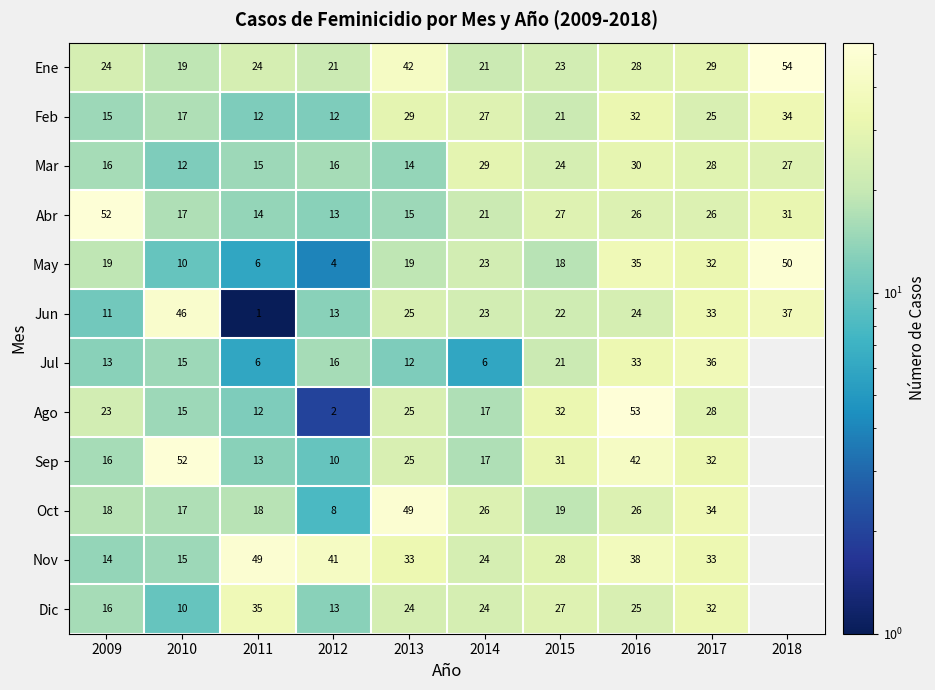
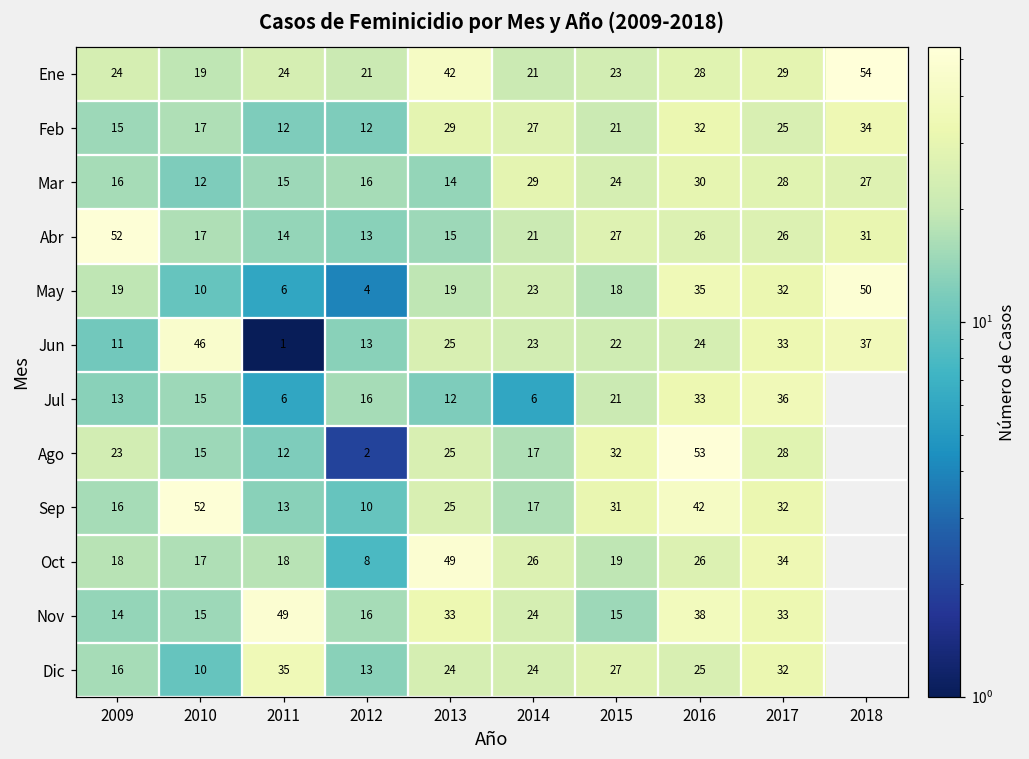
  {
    "Ene": {
      "2009": 24,
      "2010": 19,
      "2011": 24,
      "2012": 21,
      "2013": 42,
      "2014": 21,
      "2015": 23,
      "2016": 28,
      "2017": 29,
      "2018": 54
    },
    "Feb": {
      "2009": 15,
      "2010": 17,
      "2011": 12,
      "2012": 12,
      "2013": 29,
      "2014": 27,
      "2015": 21,
      "2016": 32,
      "2017": 25,
      "2018": 34
    },
    "Mar": {
      "2009": 16,
      "2010": 12,
      "2011": 15,
      "2012": 16,
      "2013": 14,
      "2014": 29,
      "2015": 24,
      "2016": 30,
      "2017": 28,
      "2018": 27
    },
    "Abr": {
      "2009": 52,
      "2010": 17,
      "2011": 14,
      "2012": 13,
      "2013": 15,
      "2014": 21,
      "2015": 27,
      "2016": 26,
      "2017": 26,
      "2018": 31
    },
    "May": {
      "2009": 19,
      "2010": 10,
      "2011": 6,
      "2012": 4,
      "2013": 19,
      "2014": 23,
      "2015": 18,
      "2016": 35,
      "2017": 32,
      "2018": 50
    },
    "Jun": {
      "2009": 11,
      "2010": 46,
      "2011": 1,
      "2012": 13,
      "2013": 25,
      "2014": 23,
      "2015": 22,
      "2016": 24,
      "2017": 33,
      "2018": 37
    },
    "Jul": {
      "2009": 13,
      "2010": 15,
      "2011": 6,
      "2012": 16,
      "2013": 12,
      "2014": 6,
      "2015": 21,
      "2016": 33,
      "2017": 36
    },
    "Ago": {
      "2009": 23,
      "2010": 15,
      "2011": 12,
      "2012": 2,
      "2013": 25,
      "2014": 17,
      "2015": 32,
      "2016": 53,
      "2017": 28
    },
    "Sep": {
      "2009": 16,
      "2010": 52,
      "2011": 13,
      "2012": 10,
      "2013": 25,
      "2014": 17,
      "2015": 31,
      "2016": 42,
      "2017": 32
    },
    "Oct": {
      "2009": 18,
      "2010": 17,
      "2011": 18,
      "2012": 8,
      "2013": 49,
      "2014": 26,
      "2015": 19,
      "2016": 26,
      "2017": 34
    },
    "Nov": {
      "2009": 14,
      "2010": 15,
      "2011": 49,
-     "2012": 41,
+     "2012": 16,
      "2013": 33,
      "2014": 24,
-     "2015": 28,
+     "2015": 15,
      "2016": 38,
      "2017": 33
    },
    "Dic": {
      "2009": 16,
      "2010": 10,
      "2011": 35,
      "2012": 13,
      "2013": 24,
      "2014": 24,
      "2015": 27,
      "2016": 25,
      "2017": 32
    }
  }
